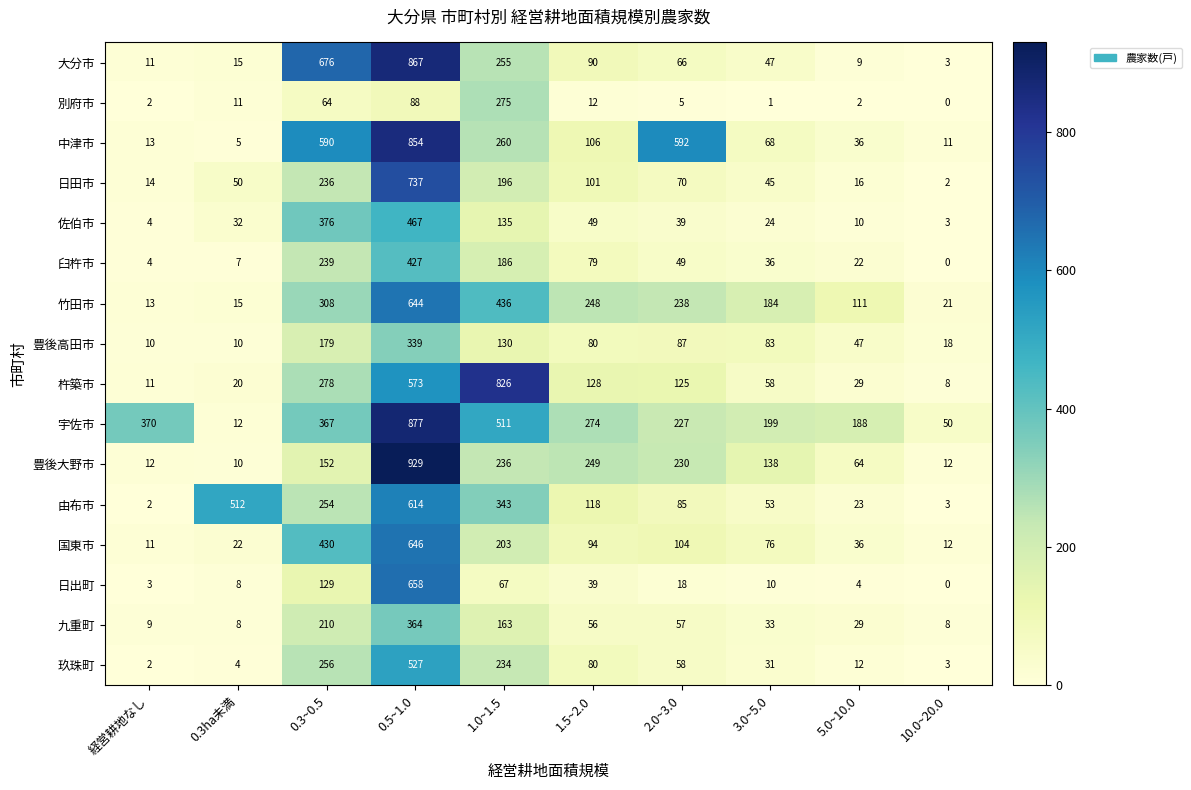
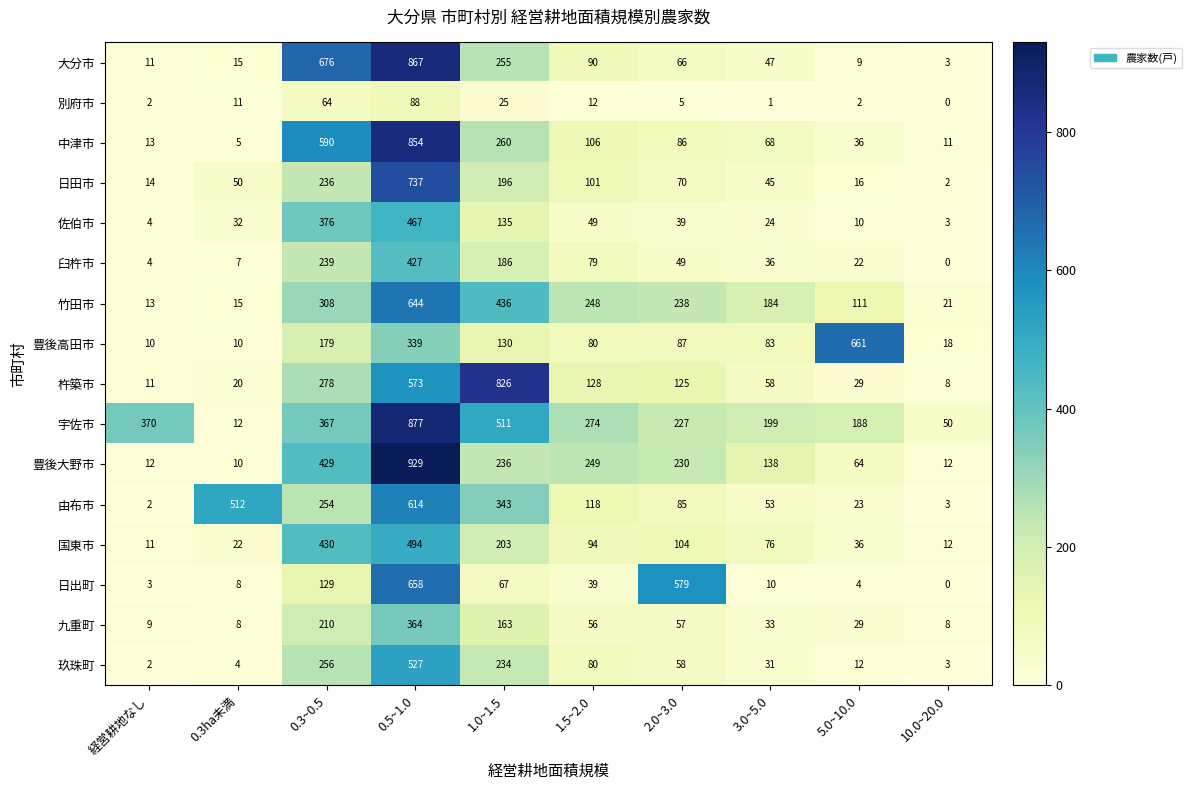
  {
    "大分市": {
      "経営耕地なし": 11,
      "0.3ha未満": 15,
      "0.3~0.5": 676,
      "0.5~1.0": 867,
      "1.0~1.5": 255,
      "1.5~2.0": 90,
      "2.0~3.0": 66,
      "3.0~5.0": 47,
      "5.0~10.0": 9,
      "10.0~20.0": 3
    },
    "別府市": {
      "経営耕地なし": 2,
      "0.3ha未満": 11,
      "0.3~0.5": 64,
      "0.5~1.0": 88,
-     "1.0~1.5": 275,
+     "1.0~1.5": 25,
      "1.5~2.0": 12,
      "2.0~3.0": 5,
      "3.0~5.0": 1,
      "5.0~10.0": 2,
      "10.0~20.0": 0
    },
    "中津市": {
      "経営耕地なし": 13,
      "0.3ha未満": 5,
      "0.3~0.5": 590,
      "0.5~1.0": 854,
      "1.0~1.5": 260,
      "1.5~2.0": 106,
-     "2.0~3.0": 592,
+     "2.0~3.0": 86,
      "3.0~5.0": 68,
      "5.0~10.0": 36,
      "10.0~20.0": 11
    },
    "日田市": {
      "経営耕地なし": 14,
      "0.3ha未満": 50,
      "0.3~0.5": 236,
      "0.5~1.0": 737,
      "1.0~1.5": 196,
      "1.5~2.0": 101,
      "2.0~3.0": 70,
      "3.0~5.0": 45,
      "5.0~10.0": 16,
      "10.0~20.0": 2
    },
    "佐伯市": {
      "経営耕地なし": 4,
      "0.3ha未満": 32,
      "0.3~0.5": 376,
      "0.5~1.0": 467,
      "1.0~1.5": 135,
      "1.5~2.0": 49,
      "2.0~3.0": 39,
      "3.0~5.0": 24,
      "5.0~10.0": 10,
      "10.0~20.0": 3
    },
    "臼杵市": {
      "経営耕地なし": 4,
      "0.3ha未満": 7,
      "0.3~0.5": 239,
      "0.5~1.0": 427,
      "1.0~1.5": 186,
      "1.5~2.0": 79,
      "2.0~3.0": 49,
      "3.0~5.0": 36,
      "5.0~10.0": 22,
      "10.0~20.0": 0
    },
    "竹田市": {
      "経営耕地なし": 13,
      "0.3ha未満": 15,
      "0.3~0.5": 308,
      "0.5~1.0": 644,
      "1.0~1.5": 436,
      "1.5~2.0": 248,
      "2.0~3.0": 238,
      "3.0~5.0": 184,
      "5.0~10.0": 111,
      "10.0~20.0": 21
    },
    "豊後高田市": {
      "経営耕地なし": 10,
      "0.3ha未満": 10,
      "0.3~0.5": 179,
      "0.5~1.0": 339,
      "1.0~1.5": 130,
      "1.5~2.0": 80,
      "2.0~3.0": 87,
      "3.0~5.0": 83,
-     "5.0~10.0": 47,
+     "5.0~10.0": 661,
      "10.0~20.0": 18
    },
    "杵築市": {
      "経営耕地なし": 11,
      "0.3ha未満": 20,
      "0.3~0.5": 278,
      "0.5~1.0": 573,
      "1.0~1.5": 826,
      "1.5~2.0": 128,
      "2.0~3.0": 125,
      "3.0~5.0": 58,
      "5.0~10.0": 29,
      "10.0~20.0": 8
    },
    "宇佐市": {
      "経営耕地なし": 370,
      "0.3ha未満": 12,
      "0.3~0.5": 367,
      "0.5~1.0": 877,
      "1.0~1.5": 511,
      "1.5~2.0": 274,
      "2.0~3.0": 227,
      "3.0~5.0": 199,
      "5.0~10.0": 188,
      "10.0~20.0": 50
    },
    "豊後大野市": {
      "経営耕地なし": 12,
      "0.3ha未満": 10,
-     "0.3~0.5": 152,
+     "0.3~0.5": 429,
      "0.5~1.0": 929,
      "1.0~1.5": 236,
      "1.5~2.0": 249,
      "2.0~3.0": 230,
      "3.0~5.0": 138,
      "5.0~10.0": 64,
      "10.0~20.0": 12
    },
    "由布市": {
      "経営耕地なし": 2,
      "0.3ha未満": 512,
      "0.3~0.5": 254,
      "0.5~1.0": 614,
      "1.0~1.5": 343,
      "1.5~2.0": 118,
      "2.0~3.0": 85,
      "3.0~5.0": 53,
      "5.0~10.0": 23,
      "10.0~20.0": 3
    },
    "国東市": {
      "経営耕地なし": 11,
      "0.3ha未満": 22,
      "0.3~0.5": 430,
-     "0.5~1.0": 646,
+     "0.5~1.0": 494,
      "1.0~1.5": 203,
      "1.5~2.0": 94,
      "2.0~3.0": 104,
      "3.0~5.0": 76,
      "5.0~10.0": 36,
      "10.0~20.0": 12
    },
    "日出町": {
      "経営耕地なし": 3,
      "0.3ha未満": 8,
      "0.3~0.5": 129,
      "0.5~1.0": 658,
      "1.0~1.5": 67,
      "1.5~2.0": 39,
-     "2.0~3.0": 18,
+     "2.0~3.0": 579,
      "3.0~5.0": 10,
      "5.0~10.0": 4,
      "10.0~20.0": 0
    },
    "九重町": {
      "経営耕地なし": 9,
      "0.3ha未満": 8,
      "0.3~0.5": 210,
      "0.5~1.0": 364,
      "1.0~1.5": 163,
      "1.5~2.0": 56,
      "2.0~3.0": 57,
      "3.0~5.0": 33,
      "5.0~10.0": 29,
      "10.0~20.0": 8
    },
    "玖珠町": {
      "経営耕地なし": 2,
      "0.3ha未満": 4,
      "0.3~0.5": 256,
      "0.5~1.0": 527,
      "1.0~1.5": 234,
      "1.5~2.0": 80,
      "2.0~3.0": 58,
      "3.0~5.0": 31,
      "5.0~10.0": 12,
      "10.0~20.0": 3
    }
  }
